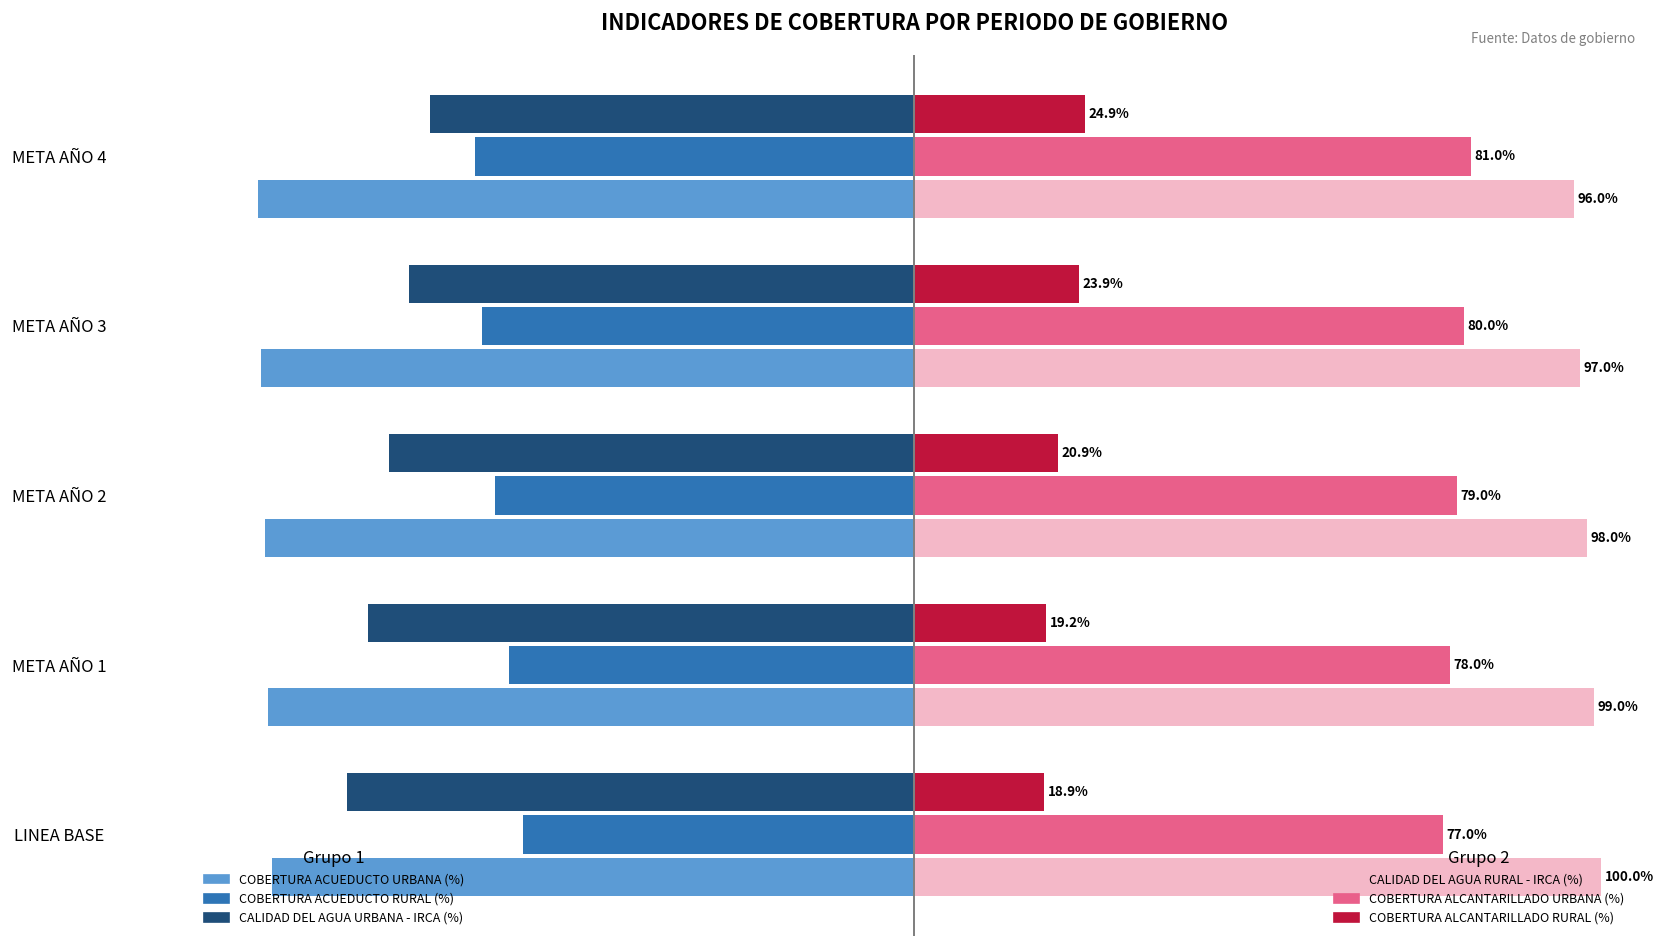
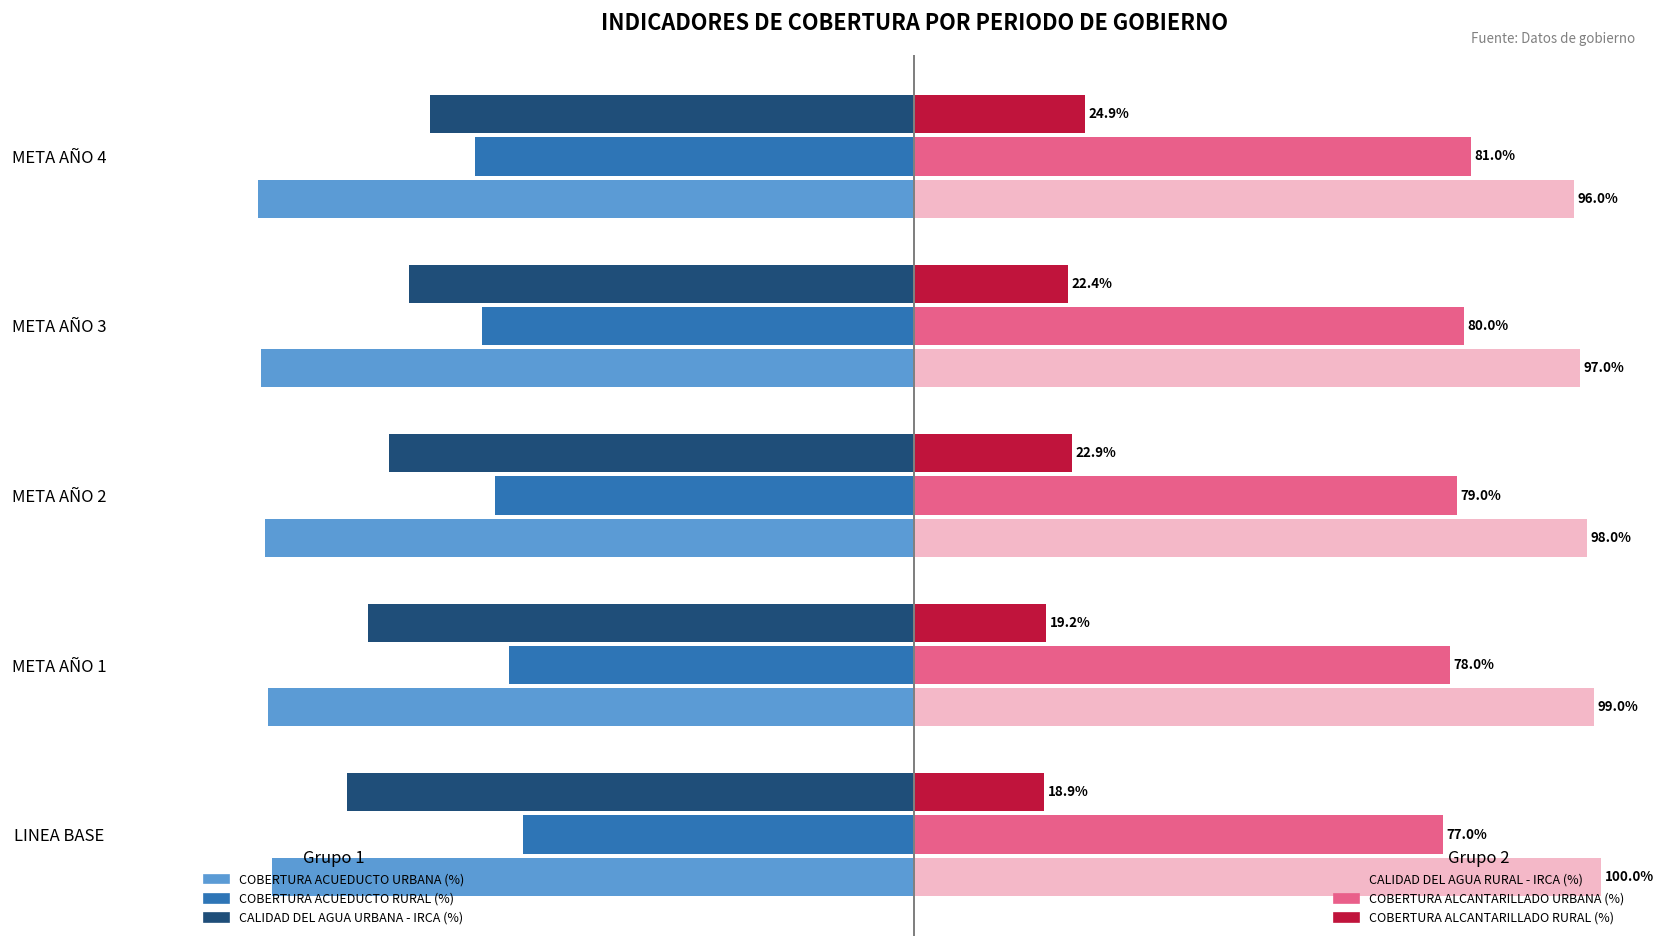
  {
    "CALIDAD DEL AGUA RURAL - IRCA (%)": {
      "META AÑO 4": "96.0%",
      "META AÑO 3": "97.0%",
      "META AÑO 2": "98.0%",
      "META AÑO 1": "99.0%",
      "LINEA BASE": "100.0%"
    },
    "COBERTURA ALCANTARILLADO URBANA (%)": {
      "META AÑO 4": "81.0%",
      "META AÑO 3": "80.0%",
      "META AÑO 2": "79.0%",
      "META AÑO 1": "78.0%",
      "LINEA BASE": "77.0%"
    },
    "COBERTURA ALCANTARILLADO RURAL (%)": {
      "META AÑO 4": "24.9%",
-     "META AÑO 3": "23.9%",
-     "META AÑO 2": "20.9%",
+     "META AÑO 3": "22.4%",
+     "META AÑO 2": "22.9%",
      "META AÑO 1": "19.2%",
      "LINEA BASE": "18.9%"
    }
  }
